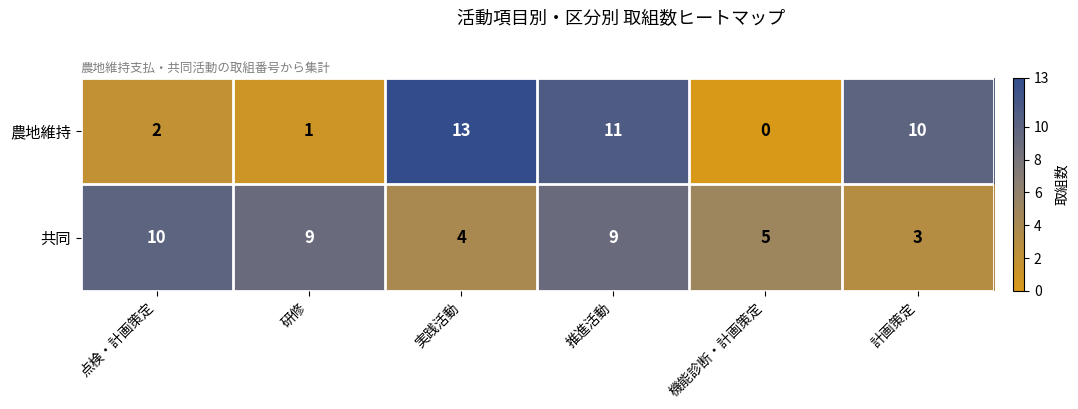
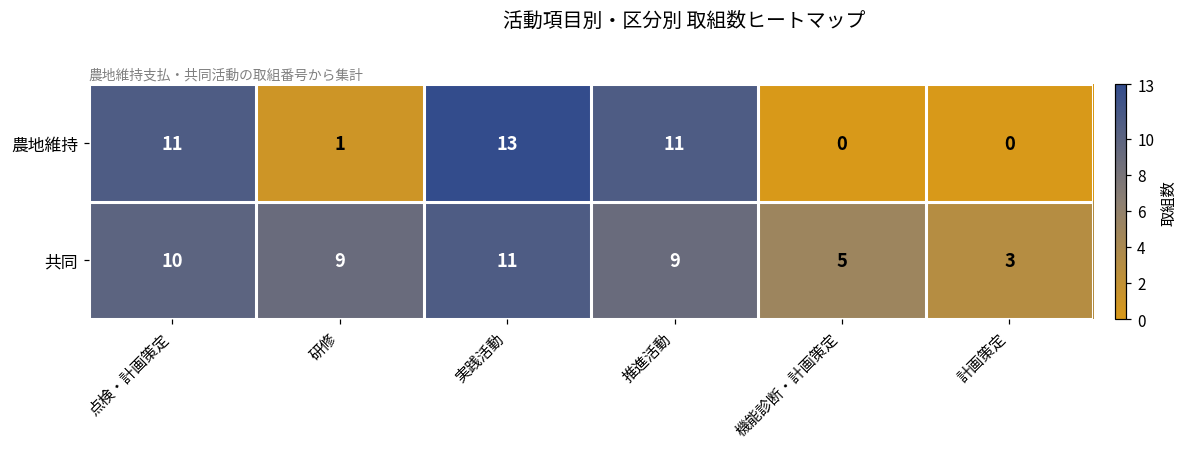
  {
    "農地維持": {
-     "点検・計画策定": 2,
+     "点検・計画策定": 11,
      "研修": 1,
      "実践活動": 13,
      "推進活動": 11,
      "機能診断・計画策定": 0,
-     "計画策定": 10
+     "計画策定": 0
    },
    "共同": {
      "点検・計画策定": 10,
      "研修": 9,
-     "実践活動": 4,
+     "実践活動": 11,
      "推進活動": 9,
      "機能診断・計画策定": 5,
      "計画策定": 3
    }
  }
